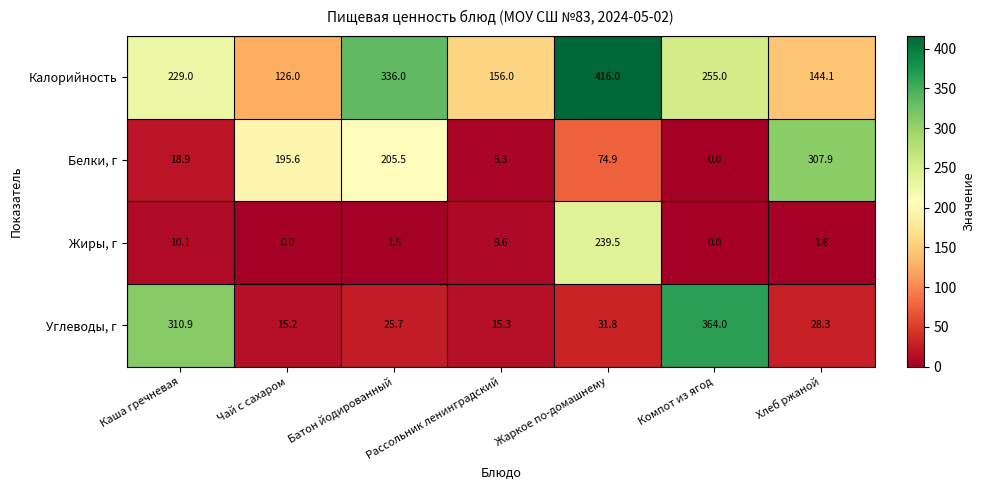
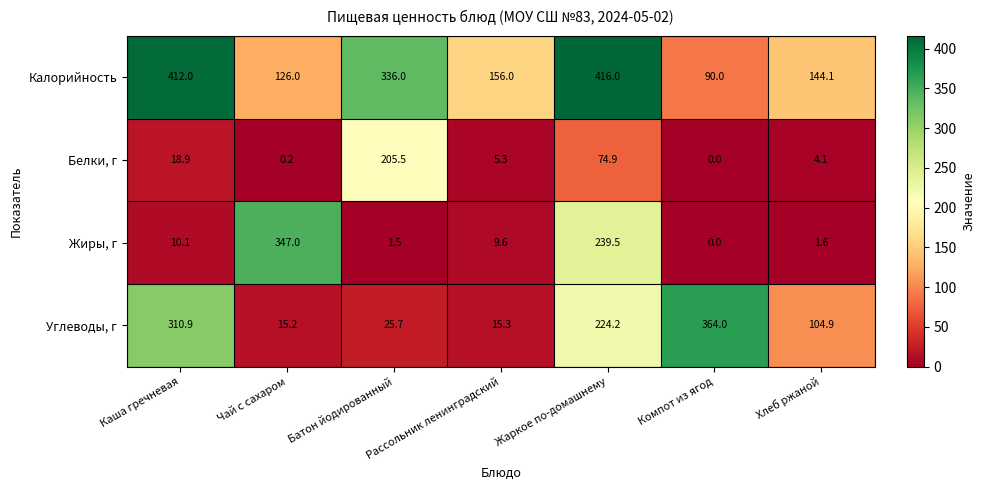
  {
    "Калорийность": {
-     "Каша гречневая": 229.0,
+     "Каша гречневая": 412.0,
      "Чай с сахаром": 126.0,
      "Батон йодированный": 336.0,
      "Рассольник ленинградский": 156.0,
      "Жаркое по-домашнему": 416.0,
-     "Компот из ягод": 255.0,
+     "Компот из ягод": 90.0,
      "Хлеб ржаной": 144.1
    },
    "Белки, г": {
      "Каша гречневая": 18.9,
-     "Чай с сахаром": 195.6,
+     "Чай с сахаром": 0.2,
      "Батон йодированный": 205.5,
      "Рассольник ленинградский": 5.3,
      "Жаркое по-домашнему": 74.9,
      "Компот из ягод": 0.0,
-     "Хлеб ржаной": 307.9
+     "Хлеб ржаной": 4.1
    },
    "Жиры, г": {
      "Каша гречневая": 10.1,
-     "Чай с сахаром": 0.0,
+     "Чай с сахаром": 347.0,
      "Батон йодированный": 1.5,
      "Рассольник ленинградский": 9.6,
      "Жаркое по-домашнему": 239.5,
      "Компот из ягод": 0.0,
      "Хлеб ржаной": 1.6
    },
    "Углеводы, г": {
      "Каша гречневая": 310.9,
      "Чай с сахаром": 15.2,
      "Батон йодированный": 25.7,
      "Рассольник ленинградский": 15.3,
-     "Жаркое по-домашнему": 31.8,
+     "Жаркое по-домашнему": 224.2,
      "Компот из ягод": 364.0,
-     "Хлеб ржаной": 28.3
+     "Хлеб ржаной": 104.9
    }
  }
